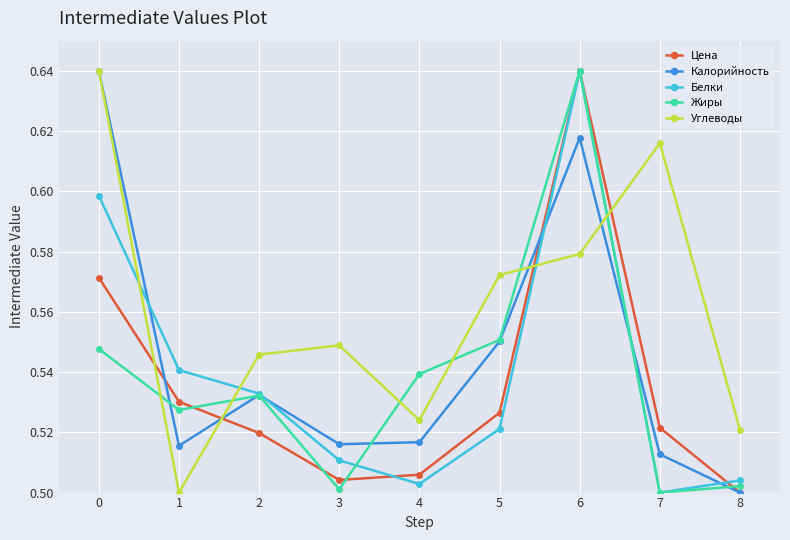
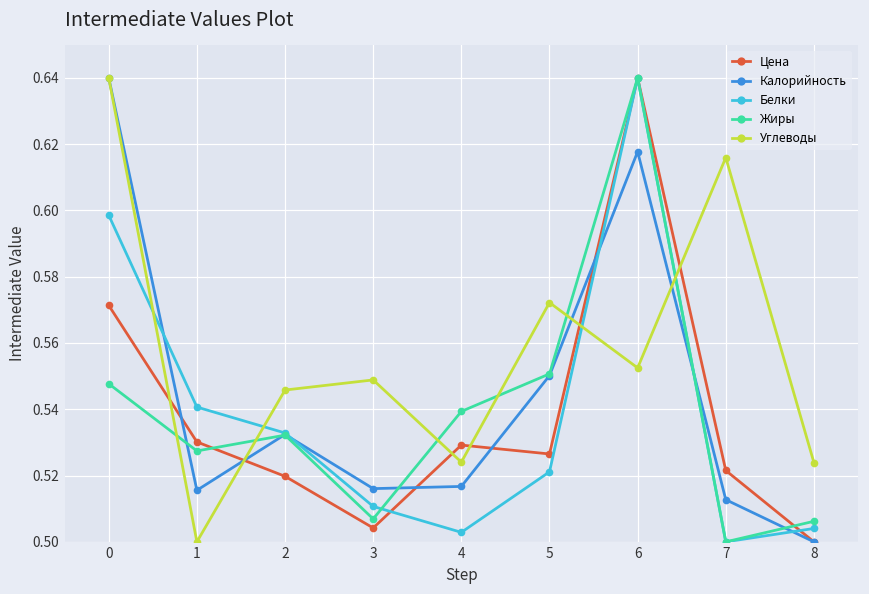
  {
    "Цена": {
      "0": 0.571,
      "1": 0.530,
      "2": 0.520,
      "3": 0.504,
-     "4": 0.506,
+     "4": 0.529,
      "5": 0.527,
      "7": 0.522
    },
    "Жиры": {
      "0": 0.548,
      "1": 0.527,
-     "3": 0.501,
+     "3": 0.507,
      "4": 0.539,
-     "8": 0.502
+     "8": 0.506
    },
    "Углеводы": {
      "1": 0.500,
      "2": 0.546,
      "3": 0.549,
      "4": 0.524,
      "5": 0.572,
-     "6": 0.579,
+     "6": 0.552,
      "7": 0.616,
-     "8": 0.521
+     "8": 0.524
    }
  }
